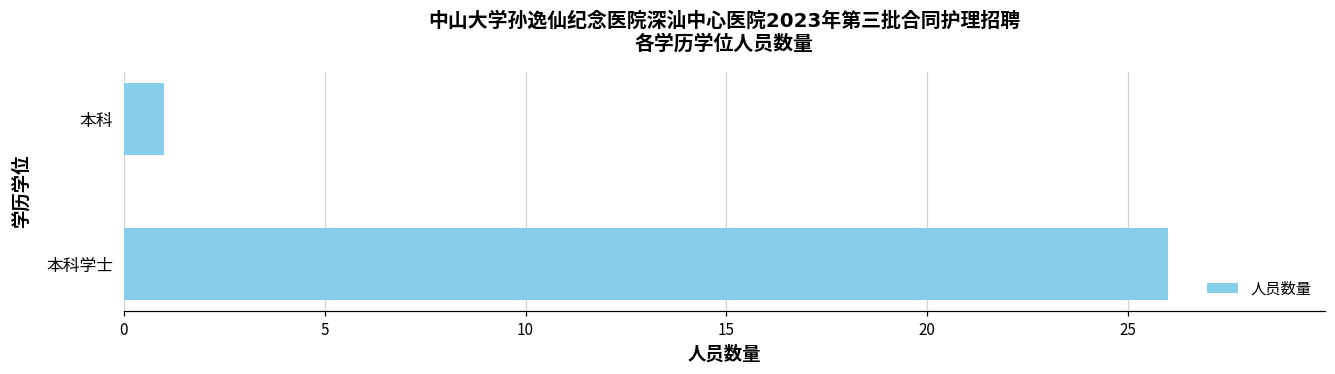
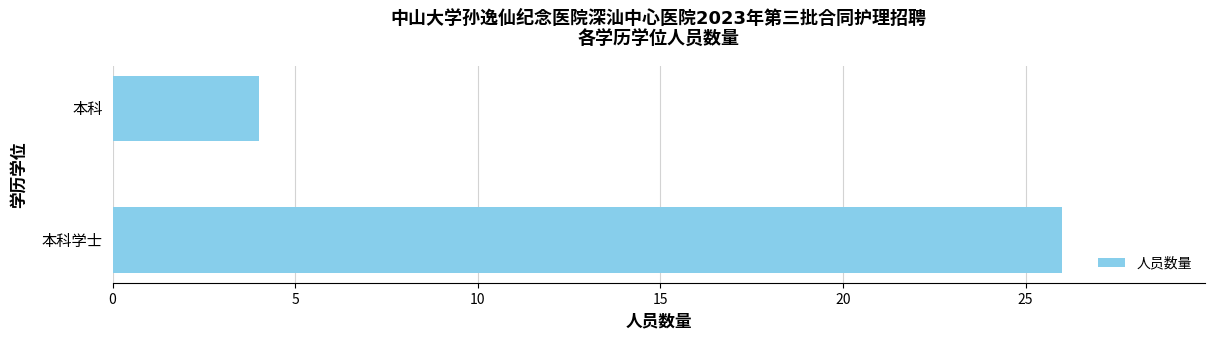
  {
-   "本科": 1,
+   "本科": 4,
    "本科学士": 26
  }
